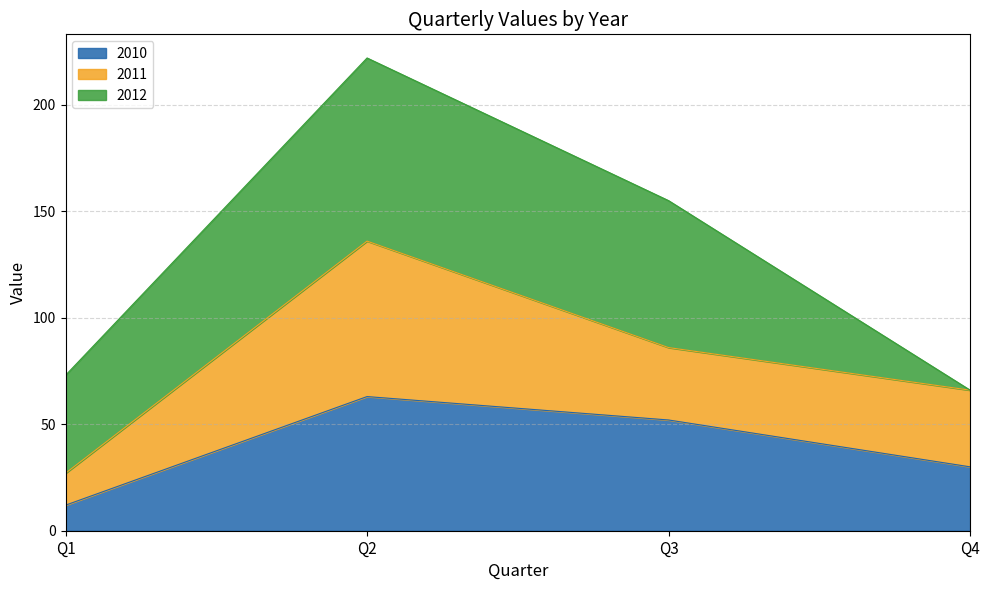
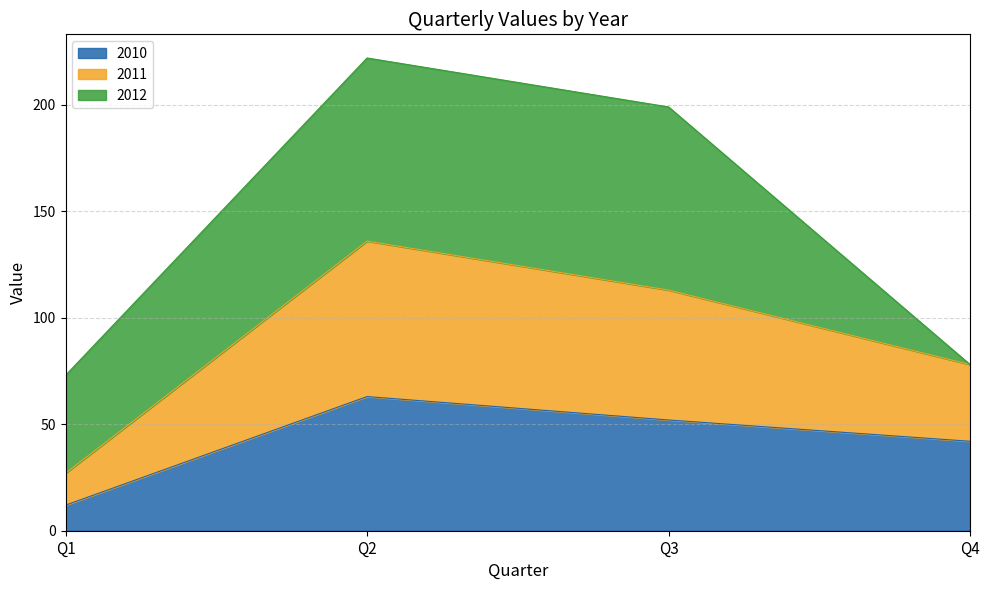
  {
    "2010": {
      "Q1": 12,
      "Q2": 63,
      "Q3": 52,
-     "Q4": 30
+     "Q4": 42
    },
    "2011": {
      "Q1": 15,
      "Q2": 73,
-     "Q3": 34
+     "Q3": 61
    },
    "2012": {
      "Q1": 46,
      "Q2": 86,
-     "Q3": 69
+     "Q3": 86
    }
  }
